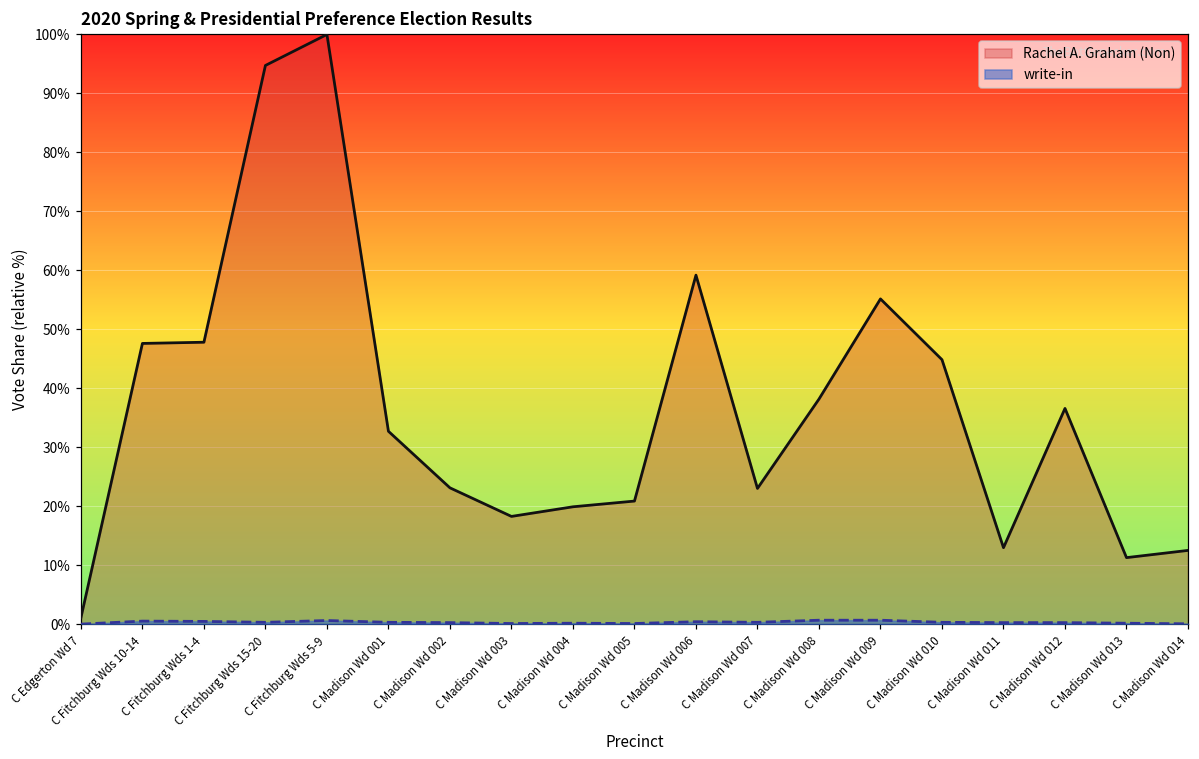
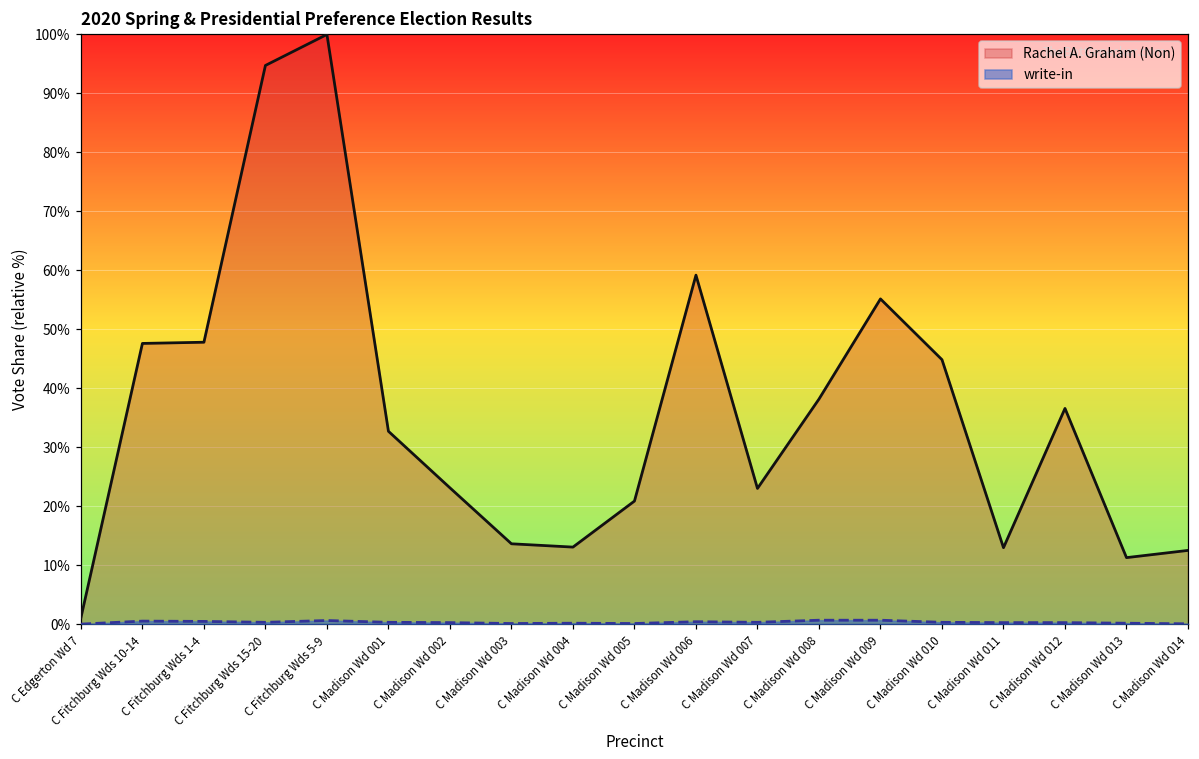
  {
    "Rachel A. Graham (Non)": {
      "C Edgerton Wd 7": "1%",
      "C Fitchburg Wds 10-14": "48%",
      "C Fitchburg Wds 1-4": "48%",
      "C Fitchburg Wds 15-20": "95%",
      "C Fitchburg Wds 5-9": "100%",
      "C Madison Wd 001": "33%",
      "C Madison Wd 002": "23%",
-     "C Madison Wd 003": "18%",
-     "C Madison Wd 004": "20%",
+     "C Madison Wd 003": "14%",
+     "C Madison Wd 004": "13%",
      "C Madison Wd 005": "21%",
      "C Madison Wd 006": "59%",
      "C Madison Wd 007": "23%",
      "C Madison Wd 008": "38%",
      "C Madison Wd 009": "55%",
      "C Madison Wd 010": "45%",
      "C Madison Wd 011": "13%",
      "C Madison Wd 012": "37%",
      "C Madison Wd 013": "11%",
      "C Madison Wd 014": "13%"
    },
    "write-in": {
      "C Edgerton Wd 7": "0%",
      "C Fitchburg Wds 10-14": "1%",
      "C Fitchburg Wds 1-4": "0%",
      "C Fitchburg Wds 15-20": "0%",
      "C Fitchburg Wds 5-9": "1%",
      "C Madison Wd 001": "0%",
      "C Madison Wd 002": "0%",
      "C Madison Wd 003": "0%",
      "C Madison Wd 004": "0%",
      "C Madison Wd 005": "0%",
      "C Madison Wd 006": "0%",
      "C Madison Wd 007": "0%",
      "C Madison Wd 008": "1%",
      "C Madison Wd 009": "1%",
      "C Madison Wd 010": "0%",
      "C Madison Wd 011": "0%",
      "C Madison Wd 012": "0%",
      "C Madison Wd 013": "0%",
      "C Madison Wd 014": "0%"
    }
  }
